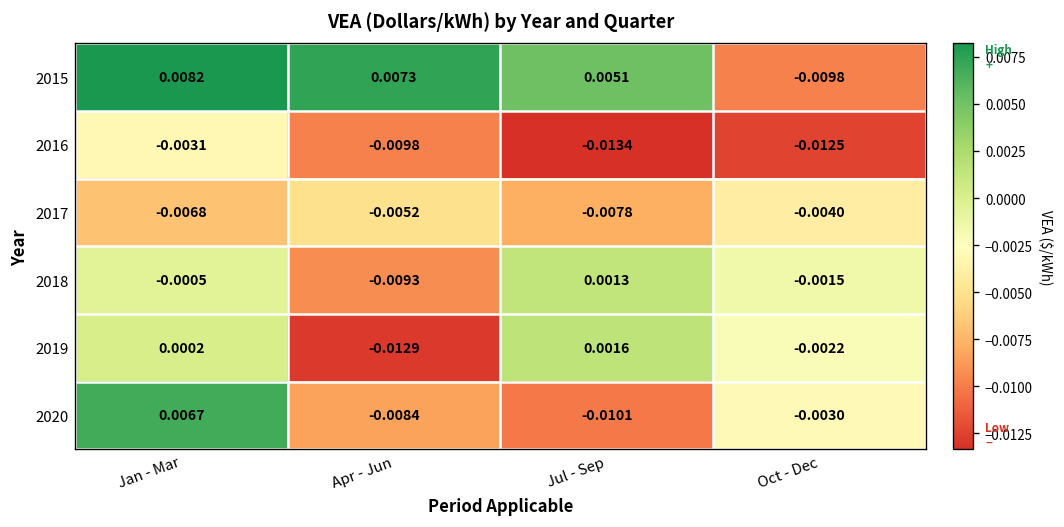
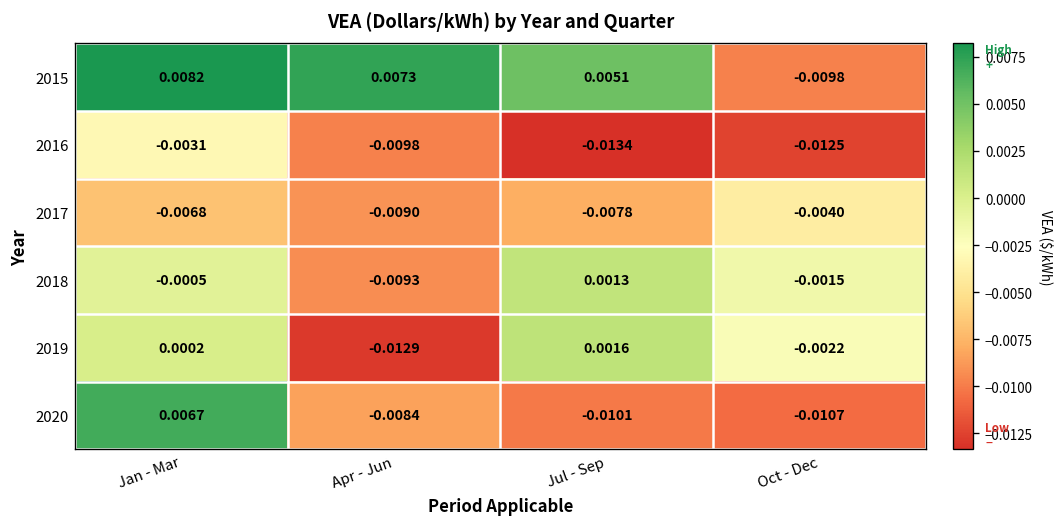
  {
    "2015": {
      "Jan - Mar": 0.0082,
      "Apr - Jun": 0.0073,
      "Jul - Sep": 0.0051,
      "Oct - Dec": -0.0098
    },
    "2016": {
      "Jan - Mar": -0.0031,
      "Apr - Jun": -0.0098,
      "Jul - Sep": -0.0134,
      "Oct - Dec": -0.0125
    },
    "2017": {
      "Jan - Mar": -0.0068,
-     "Apr - Jun": -0.0052,
+     "Apr - Jun": -0.0090,
      "Jul - Sep": -0.0078,
      "Oct - Dec": -0.0040
    },
    "2018": {
      "Jan - Mar": -0.0005,
      "Apr - Jun": -0.0093,
      "Jul - Sep": 0.0013,
      "Oct - Dec": -0.0015
    },
    "2019": {
      "Jan - Mar": 0.0002,
      "Apr - Jun": -0.0129,
      "Jul - Sep": 0.0016,
      "Oct - Dec": -0.0022
    },
    "2020": {
      "Jan - Mar": 0.0067,
      "Apr - Jun": -0.0084,
      "Jul - Sep": -0.0101,
-     "Oct - Dec": -0.0030
+     "Oct - Dec": -0.0107
    }
  }
